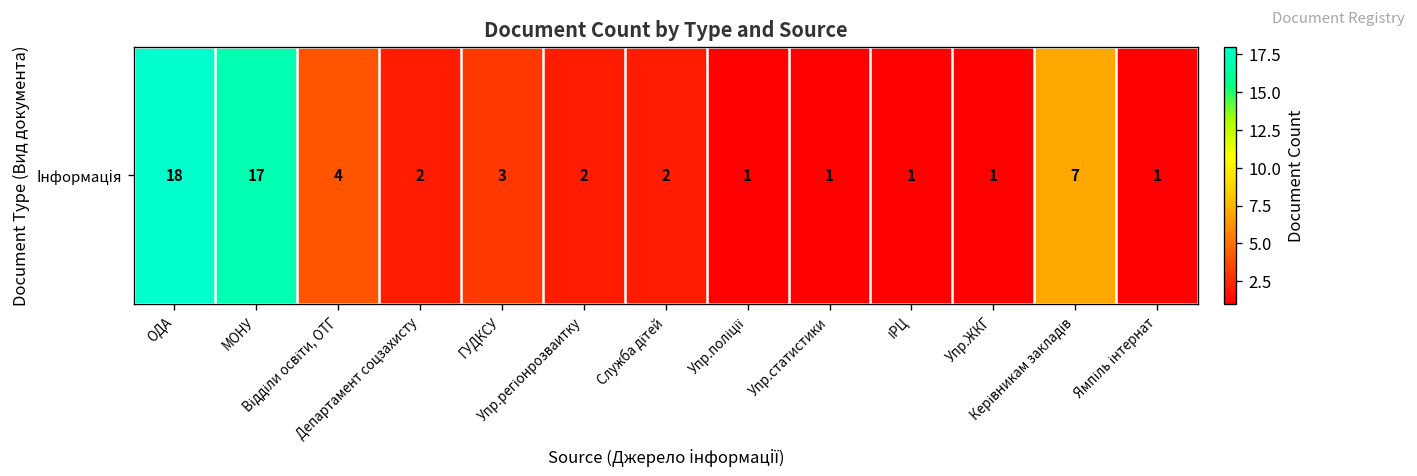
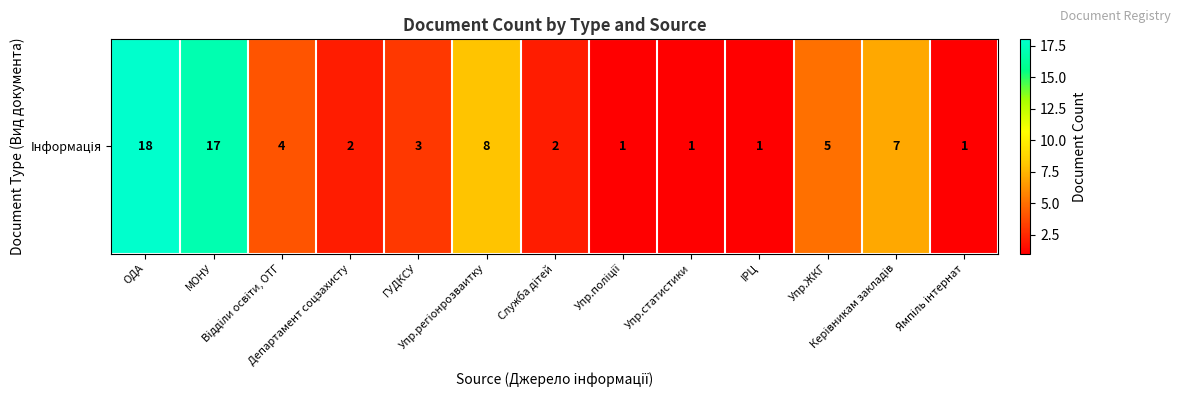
  {
    "Інформація": {
      "ОДА": 18,
      "МОНУ": 17,
      "Відділи освіти, ОТГ": 4,
      "Департамент соцзахисту": 2,
      "ГУДКСУ": 3,
-     "Упр.регіонрозваитку": 2,
+     "Упр.регіонрозваитку": 8,
      "Служба дітей": 2,
      "Упр.поліції": 1,
      "Упр.статистики": 1,
      "ІРЦ": 1,
-     "Упр.ЖКГ": 1,
+     "Упр.ЖКГ": 5,
      "Керівникам закладів": 7,
      "Ямпіль інтернат": 1
    }
  }
